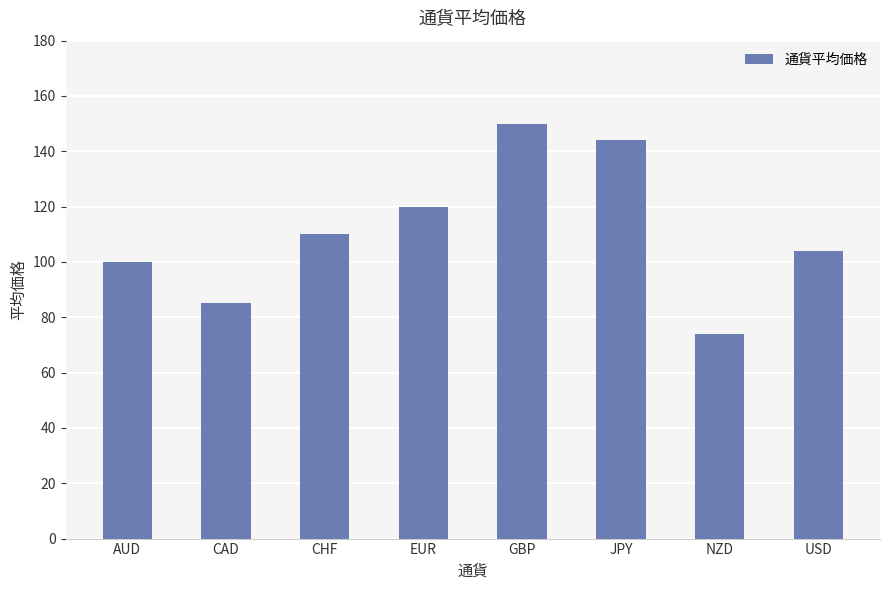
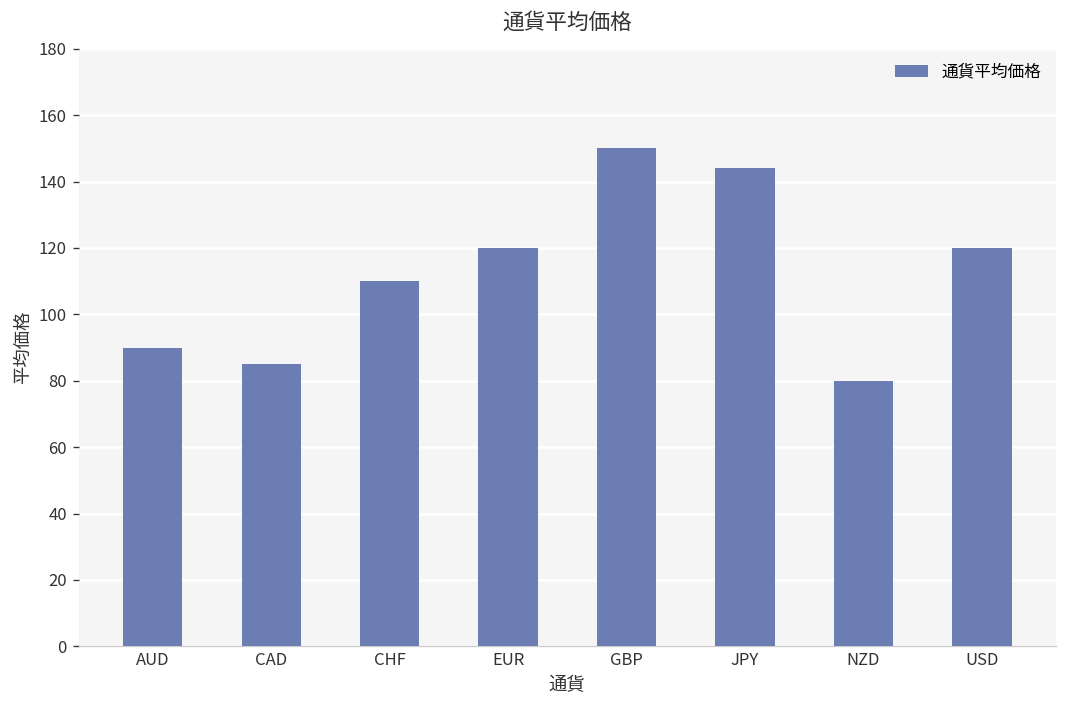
  {
-   "AUD": 100,
+   "AUD": 90,
    "CAD": 85,
    "CHF": 110,
    "EUR": 120,
    "GBP": 150,
    "JPY": 144,
-   "NZD": 74,
-   "USD": 104
+   "NZD": 80,
+   "USD": 120
  }
